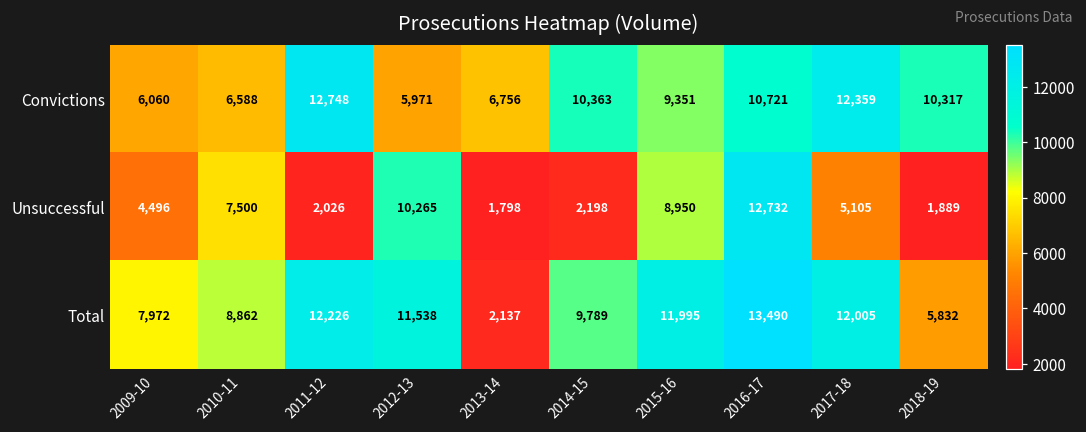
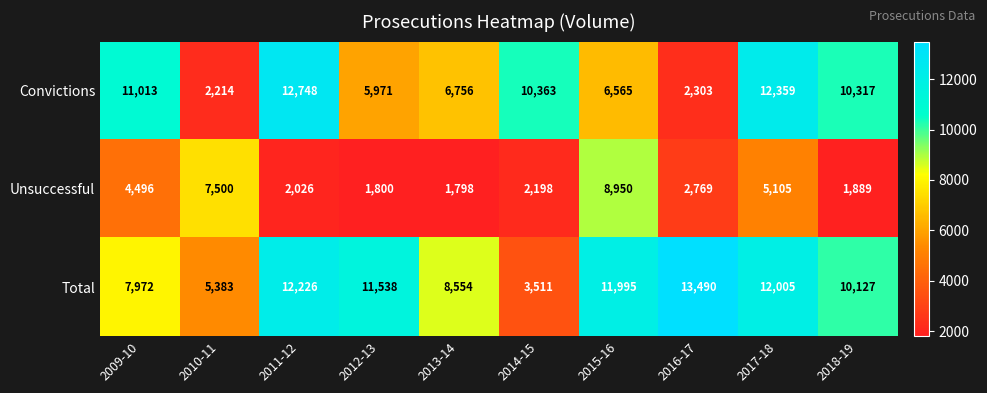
  {
    "Convictions": {
-     "2009-10": "6,060",
-     "2010-11": "6,588",
+     "2009-10": "11,013",
+     "2010-11": "2,214",
      "2011-12": "12,748",
      "2012-13": "5,971",
      "2013-14": "6,756",
      "2014-15": "10,363",
-     "2015-16": "9,351",
-     "2016-17": "10,721",
+     "2015-16": "6,565",
+     "2016-17": "2,303",
      "2017-18": "12,359",
      "2018-19": "10,317"
    },
    "Unsuccessful": {
      "2009-10": "4,496",
      "2010-11": "7,500",
      "2011-12": "2,026",
-     "2012-13": "10,265",
+     "2012-13": "1,800",
      "2013-14": "1,798",
      "2014-15": "2,198",
      "2015-16": "8,950",
-     "2016-17": "12,732",
+     "2016-17": "2,769",
      "2017-18": "5,105",
      "2018-19": "1,889"
    },
    "Total": {
      "2009-10": "7,972",
-     "2010-11": "8,862",
+     "2010-11": "5,383",
      "2011-12": "12,226",
      "2012-13": "11,538",
-     "2013-14": "2,137",
-     "2014-15": "9,789",
+     "2013-14": "8,554",
+     "2014-15": "3,511",
      "2015-16": "11,995",
      "2016-17": "13,490",
      "2017-18": "12,005",
-     "2018-19": "5,832"
+     "2018-19": "10,127"
    }
  }
